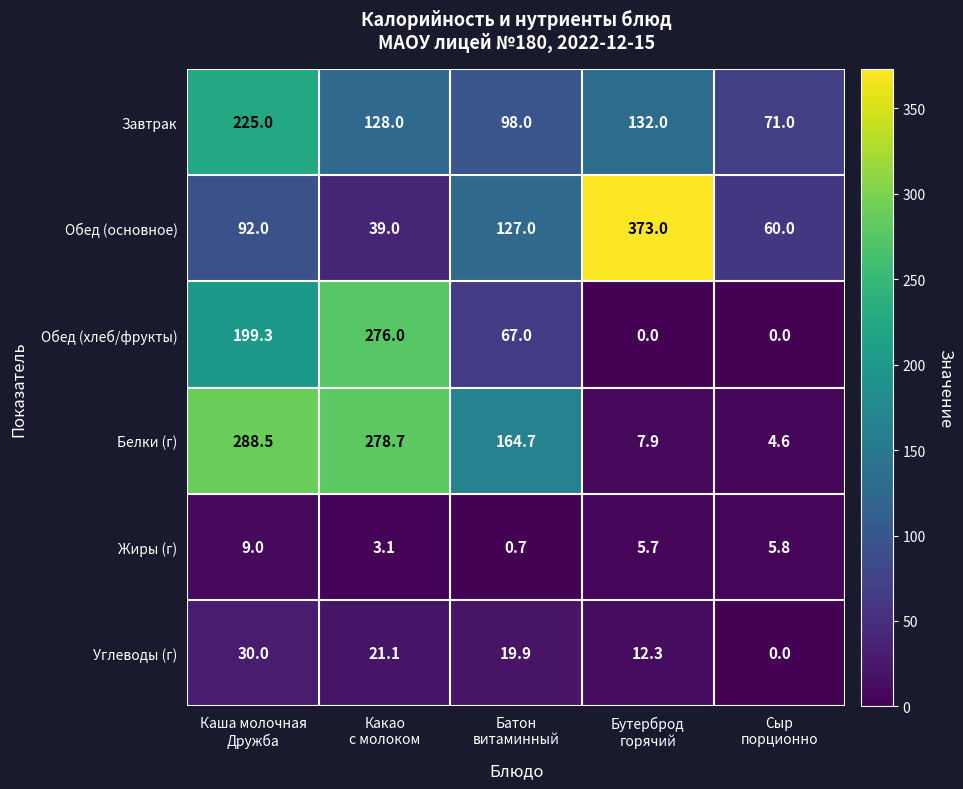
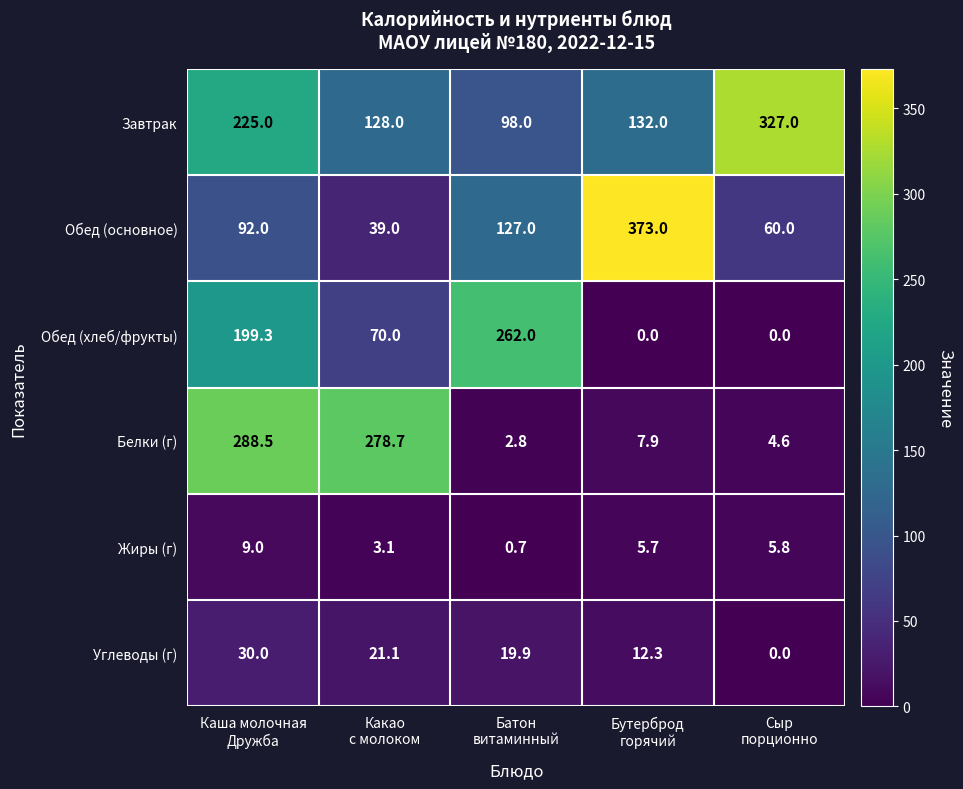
  {
    "Завтрак": {
      "Каша молочная Дружба": 225.0,
      "Какао с молоком": 128.0,
      "Батон витаминный": 98.0,
      "Бутерброд горячий": 132.0,
-     "Сыр порционно": 71.0
+     "Сыр порционно": 327.0
    },
    "Обед (основное)": {
      "Каша молочная Дружба": 92.0,
      "Какао с молоком": 39.0,
      "Батон витаминный": 127.0,
      "Бутерброд горячий": 373.0,
      "Сыр порционно": 60.0
    },
    "Обед (хлеб/фрукты)": {
      "Каша молочная Дружба": 199.3,
-     "Какао с молоком": 276.0,
-     "Батон витаминный": 67.0,
+     "Какао с молоком": 70.0,
+     "Батон витаминный": 262.0,
      "Бутерброд горячий": 0.0,
      "Сыр порционно": 0.0
    },
    "Белки (г)": {
      "Каша молочная Дружба": 288.5,
      "Какао с молоком": 278.7,
-     "Батон витаминный": 164.7,
+     "Батон витаминный": 2.8,
      "Бутерброд горячий": 7.9,
      "Сыр порционно": 4.6
    },
    "Жиры (г)": {
      "Каша молочная Дружба": 9.0,
      "Какао с молоком": 3.1,
      "Батон витаминный": 0.7,
      "Бутерброд горячий": 5.7,
      "Сыр порционно": 5.8
    },
    "Углеводы (г)": {
      "Каша молочная Дружба": 30.0,
      "Какао с молоком": 21.1,
      "Батон витаминный": 19.9,
      "Бутерброд горячий": 12.3,
      "Сыр порционно": 0.0
    }
  }
